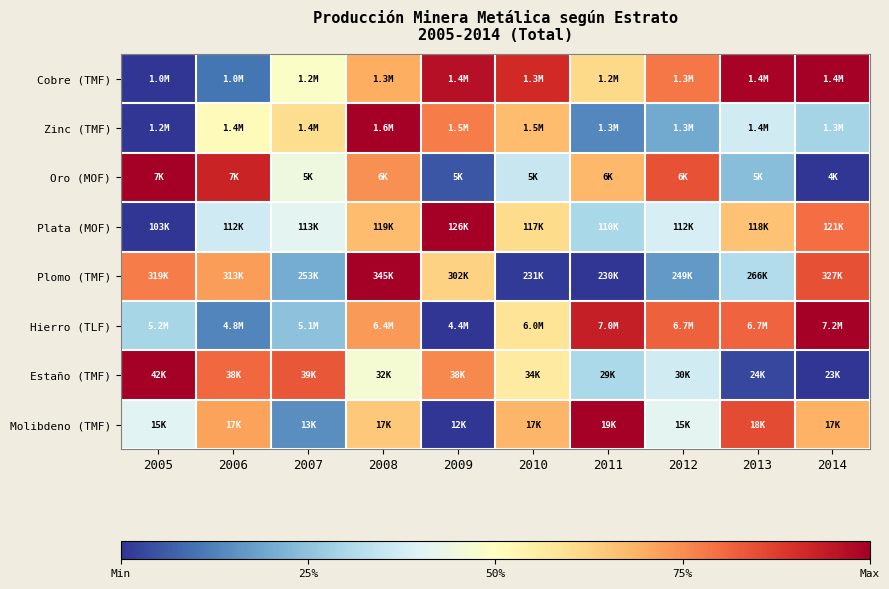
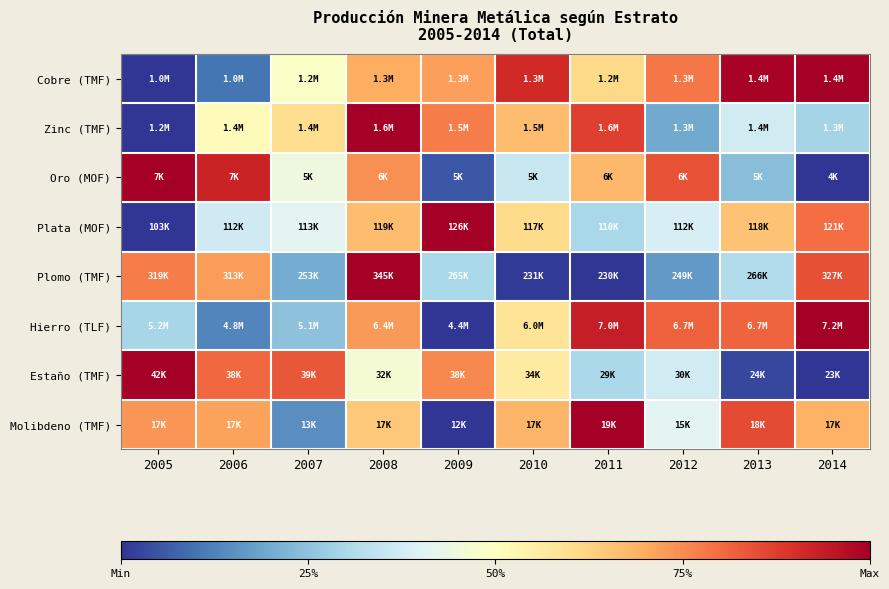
  {
    "Cobre (TMF)": {
      "2005": "1.0M",
      "2006": "1.0M",
      "2007": "1.2M",
      "2008": "1.3M",
-     "2009": "1.4M",
+     "2009": "1.3M",
      "2010": "1.3M",
      "2011": "1.2M",
      "2012": "1.3M",
      "2013": "1.4M",
      "2014": "1.4M"
    },
    "Zinc (TMF)": {
      "2005": "1.2M",
      "2006": "1.4M",
      "2007": "1.4M",
      "2008": "1.6M",
      "2009": "1.5M",
      "2010": "1.5M",
-     "2011": "1.3M",
+     "2011": "1.6M",
      "2012": "1.3M",
      "2013": "1.4M",
      "2014": "1.3M"
    },
    "Oro (MOF)": {
      "2005": "7K",
      "2006": "7K",
      "2007": "5K",
      "2008": "6K",
      "2009": "5K",
      "2010": "5K",
      "2011": "6K",
      "2012": "6K",
      "2013": "5K",
      "2014": "4K"
    },
    "Plata (MOF)": {
      "2005": "103K",
      "2006": "112K",
      "2007": "113K",
      "2008": "119K",
      "2009": "126K",
      "2010": "117K",
      "2011": "110K",
      "2012": "112K",
      "2013": "118K",
      "2014": "121K"
    },
    "Plomo (TMF)": {
      "2005": "319K",
      "2006": "313K",
      "2007": "253K",
      "2008": "345K",
-     "2009": "302K",
+     "2009": "265K",
      "2010": "231K",
      "2011": "230K",
      "2012": "249K",
      "2013": "266K",
      "2014": "327K"
    },
    "Hierro (TLF)": {
      "2005": "5.2M",
      "2006": "4.8M",
      "2007": "5.1M",
      "2008": "6.4M",
      "2009": "4.4M",
      "2010": "6.0M",
      "2011": "7.0M",
      "2012": "6.7M",
      "2013": "6.7M",
      "2014": "7.2M"
    },
    "Estaño (TMF)": {
      "2005": "42K",
      "2006": "38K",
      "2007": "39K",
      "2008": "32K",
      "2009": "38K",
      "2010": "34K",
      "2011": "29K",
      "2012": "30K",
      "2013": "24K",
      "2014": "23K"
    },
    "Molibdeno (TMF)": {
-     "2005": "15K",
+     "2005": "17K",
      "2006": "17K",
      "2007": "13K",
      "2008": "17K",
      "2009": "12K",
      "2010": "17K",
      "2011": "19K",
      "2012": "15K",
      "2013": "18K",
      "2014": "17K"
    }
  }
